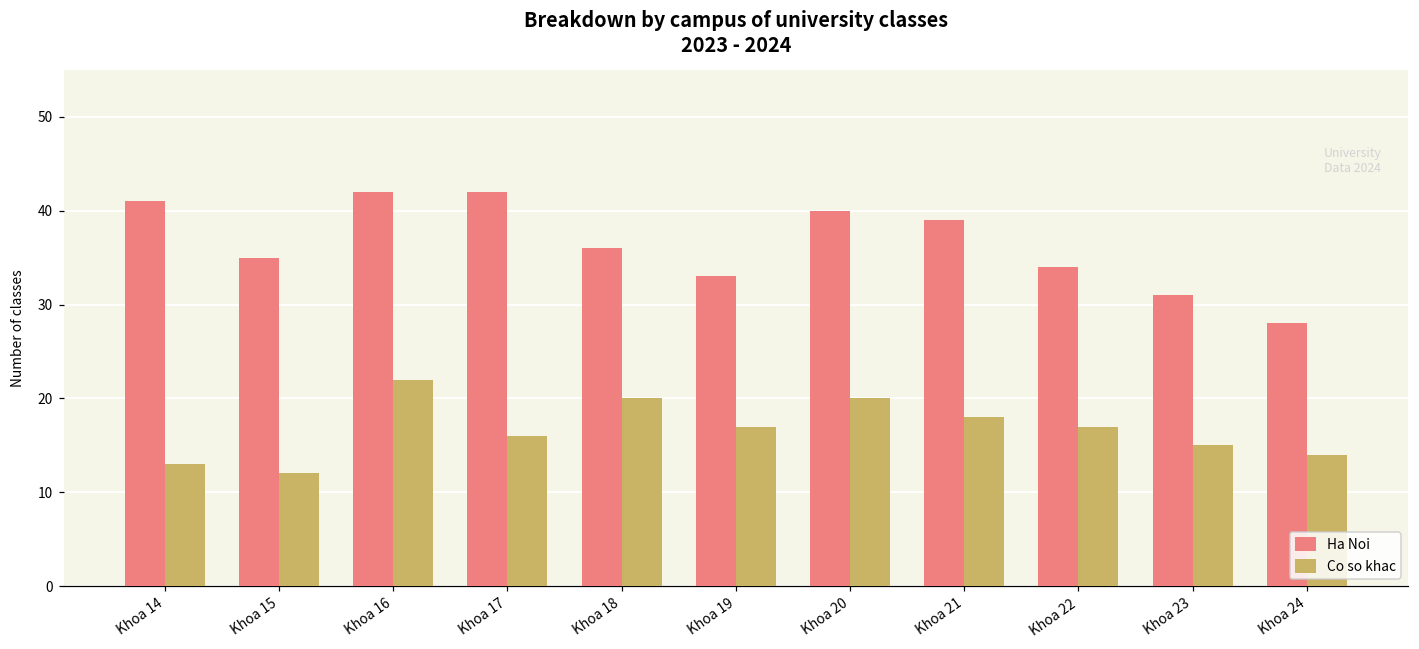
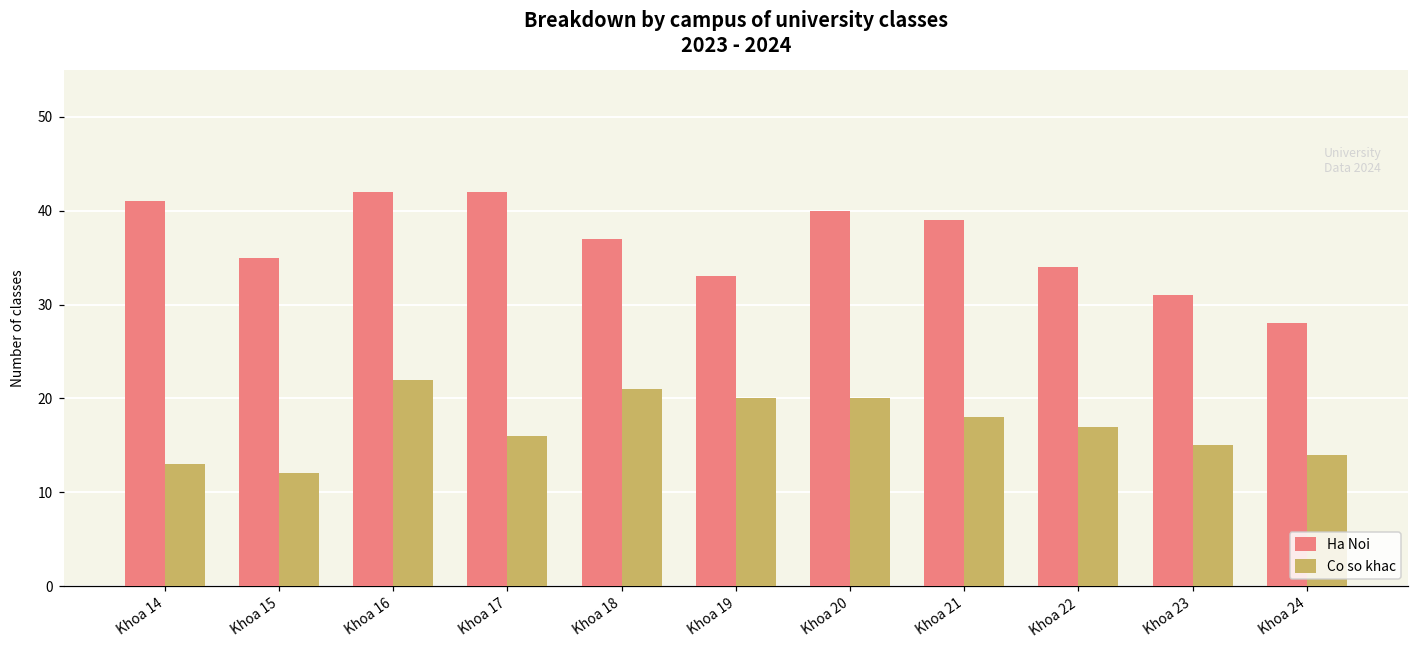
  {
    "Ha Noi": {
      "Khoa 14": 41,
      "Khoa 15": 35,
      "Khoa 16": 42,
      "Khoa 17": 42,
-     "Khoa 18": 36,
+     "Khoa 18": 37,
      "Khoa 19": 33,
      "Khoa 20": 40,
      "Khoa 21": 39,
      "Khoa 22": 34,
      "Khoa 23": 31,
      "Khoa 24": 28
    },
    "Co so khac": {
      "Khoa 14": 13,
      "Khoa 15": 12,
      "Khoa 16": 22,
      "Khoa 17": 16,
-     "Khoa 18": 20,
-     "Khoa 19": 17,
+     "Khoa 18": 21,
+     "Khoa 19": 20,
      "Khoa 20": 20,
      "Khoa 21": 18,
      "Khoa 22": 17,
      "Khoa 23": 15,
      "Khoa 24": 14
    }
  }
